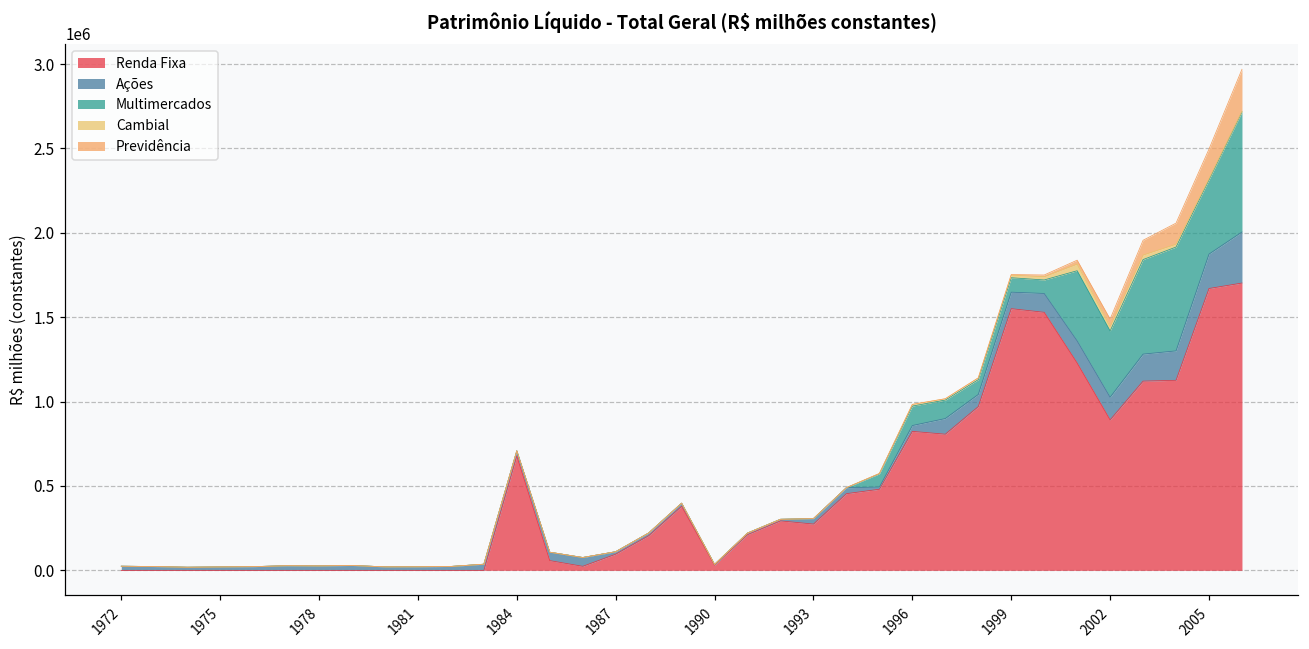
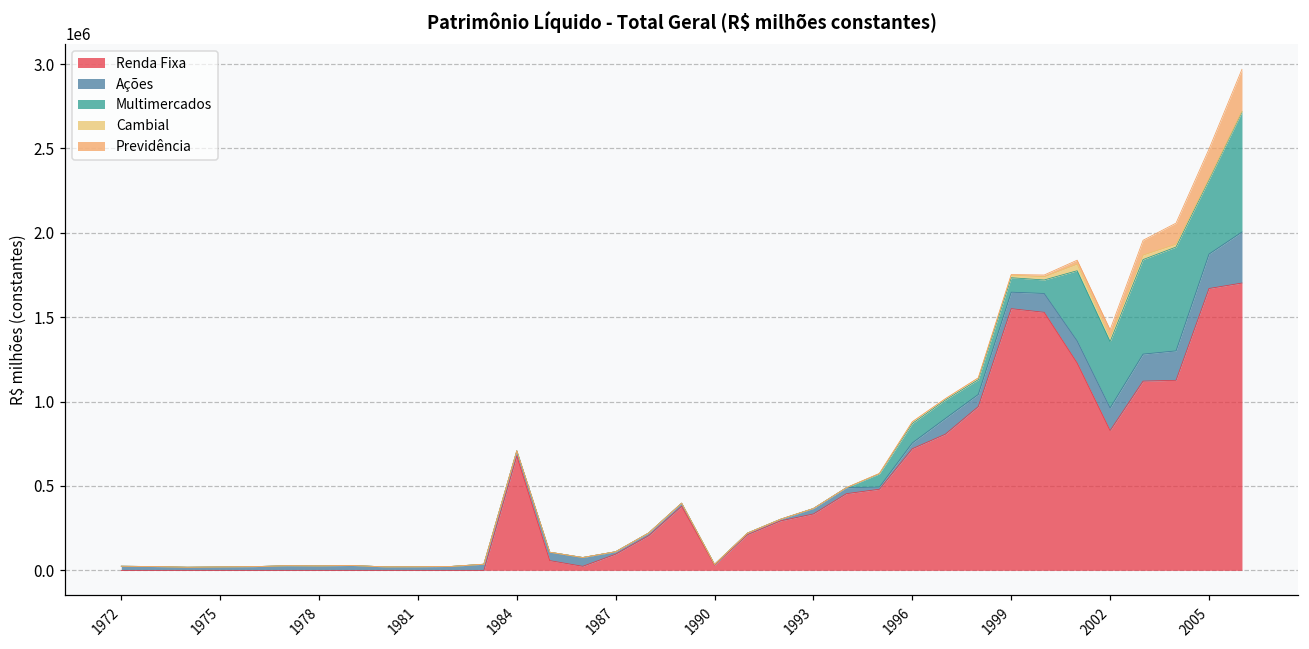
  {
    "Renda Fixa": {
      "1972": 0,
      "1975": 0,
      "1978": 0,
      "1981": 0,
      "1984": 680000,
-     "1993": 270000,
-     "1996": 820000,
+     "1993": 330000,
+     "1996": 720000,
      "1999": 1550000,
-     "2002": 890000,
+     "2002": 830000,
      "2005": 1670000
    }
  }
